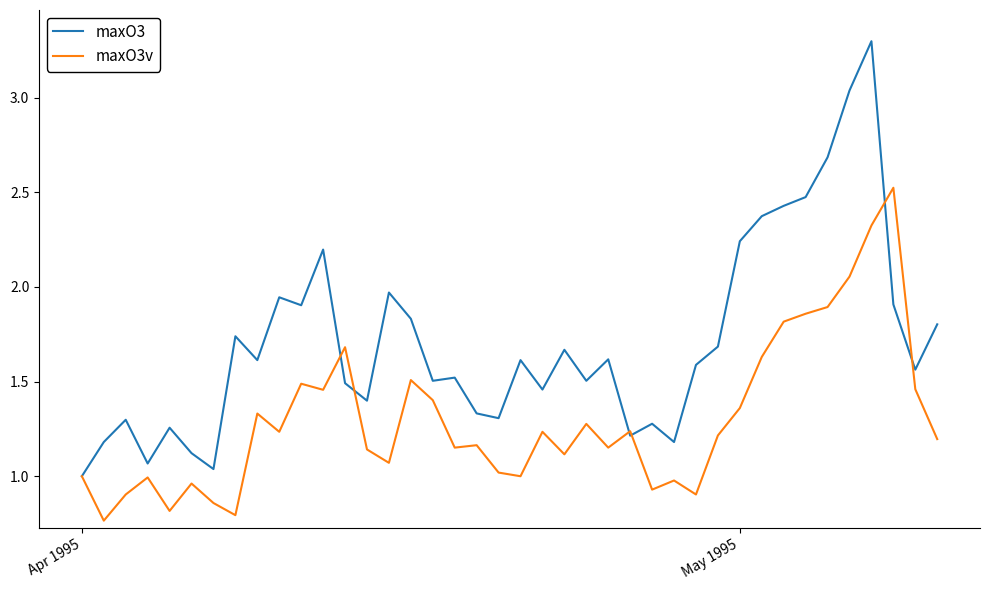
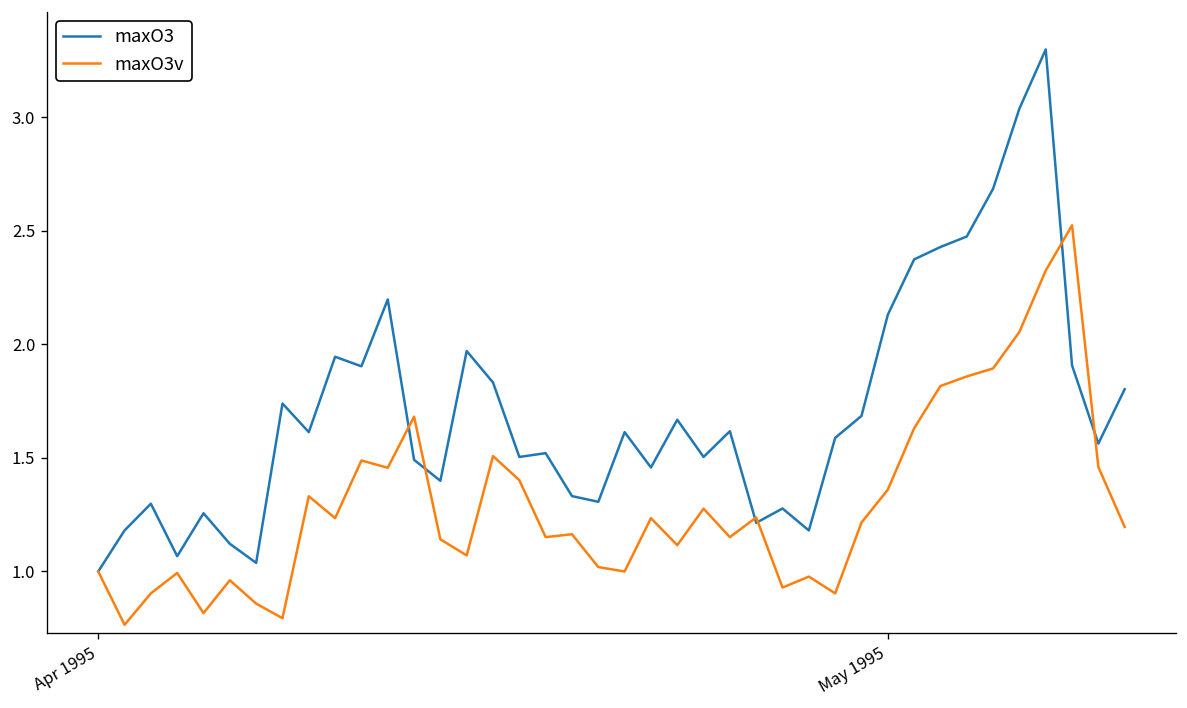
  {
    "maxO3": {
-     "May 1995": 2.24
+     "May 1995": 2.13
    },
    "maxO3v": {
      "May 1995": 1.36
    }
  }
